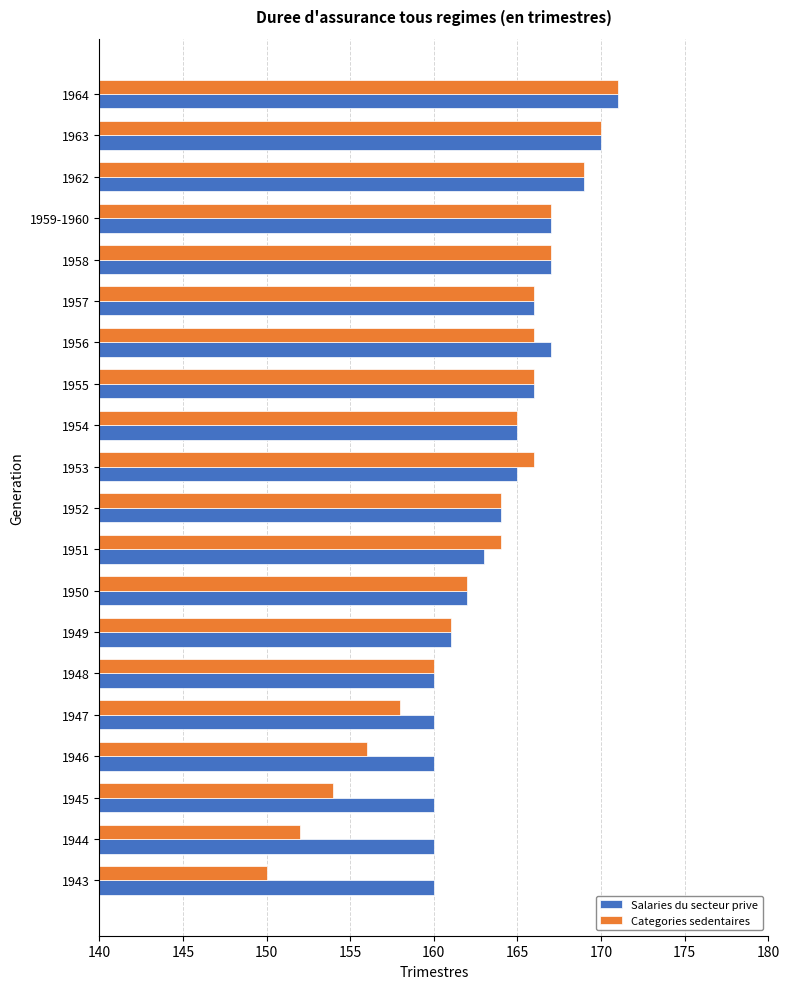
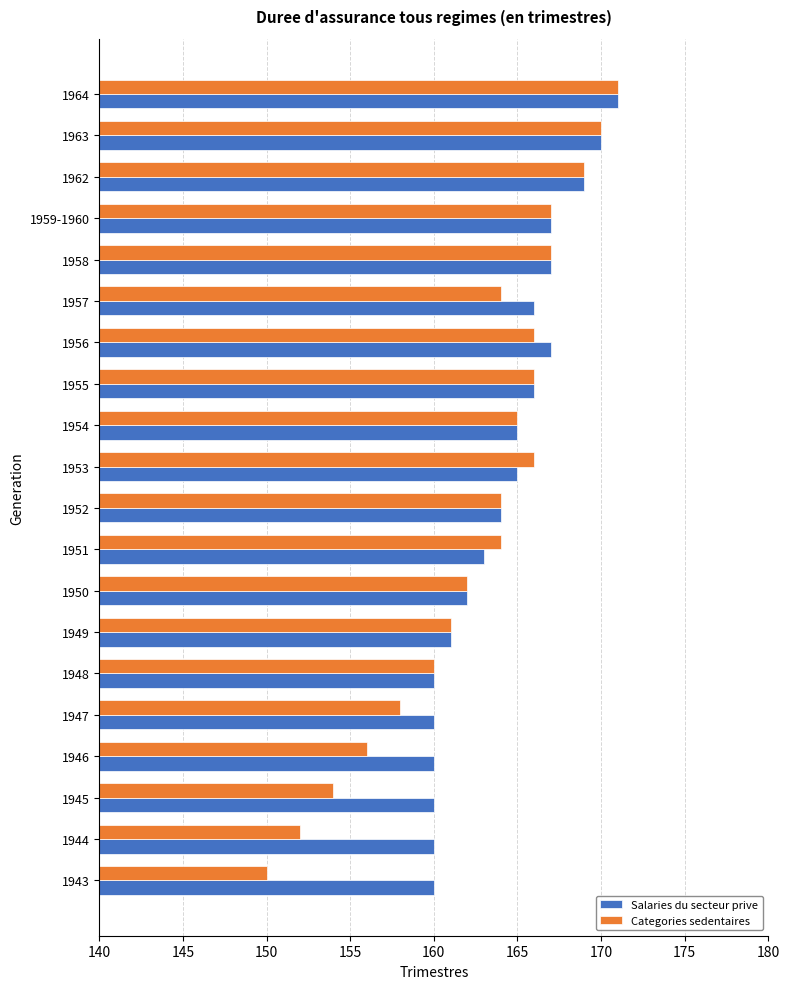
  {
    "Salaries du secteur prive": {
      "1964": 171,
      "1963": 170,
      "1962": 169,
      "1959-1960": 167,
      "1958": 167,
      "1957": 166,
      "1956": 167,
      "1955": 166,
      "1954": 165,
      "1953": 165,
      "1952": 164,
      "1951": 163,
      "1950": 162,
      "1949": 161,
      "1948": 160,
      "1947": 160,
      "1946": 160,
      "1945": 160,
      "1944": 160,
      "1943": 160
    },
    "Categories sedentaires": {
      "1964": 171,
      "1963": 170,
      "1962": 169,
      "1959-1960": 167,
      "1958": 167,
-     "1957": 166,
+     "1957": 164,
      "1956": 166,
      "1955": 166,
      "1954": 165,
      "1953": 166,
      "1952": 164,
      "1951": 164,
      "1950": 162,
      "1949": 161,
      "1948": 160,
      "1947": 158,
      "1946": 156,
      "1945": 154,
      "1944": 152,
      "1943": 150
    }
  }
